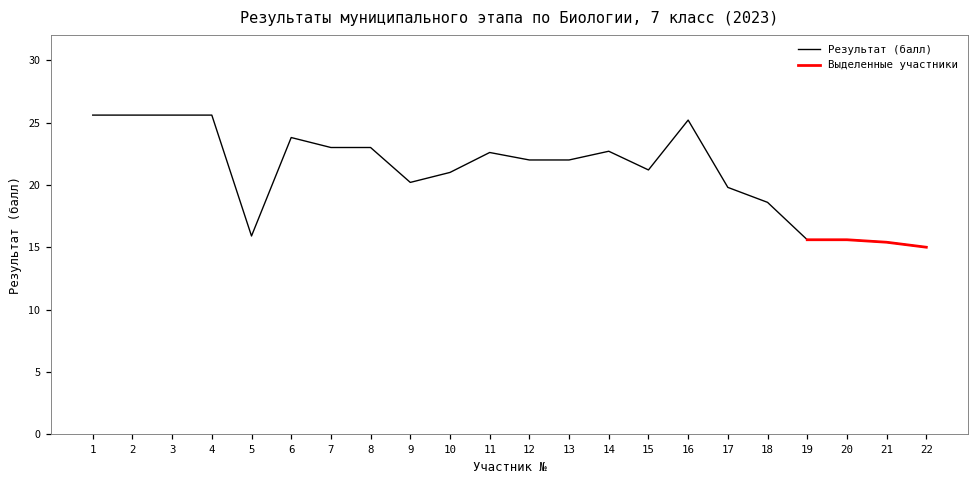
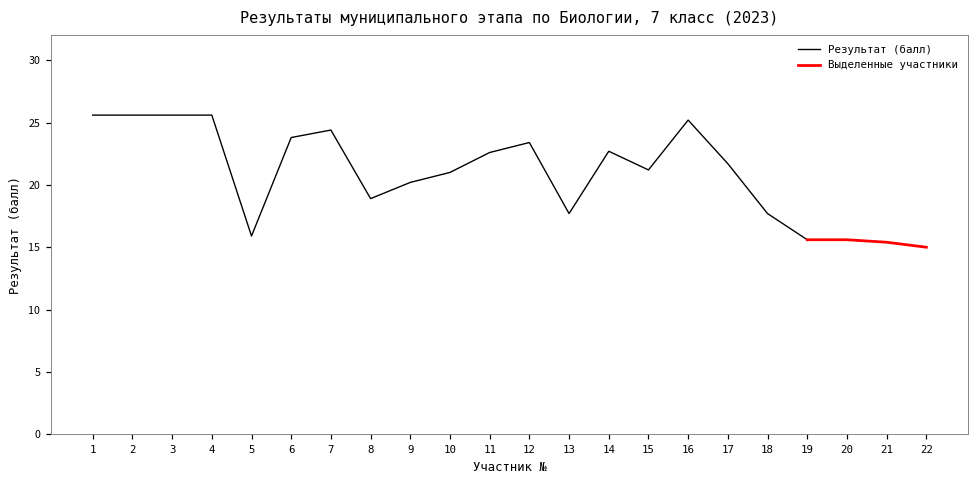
  {
    "Результат (балл)": {
      "1": 25.6,
      "2": 25.6,
      "3": 25.6,
      "4": 25.6,
      "5": 15.9,
      "6": 23.8,
-     "7": 23.0,
-     "8": 23.0,
+     "7": 24.4,
+     "8": 18.9,
      "9": 20.2,
      "10": 21.0,
      "11": 22.6,
-     "12": 22.0,
-     "13": 22.0,
+     "12": 23.4,
+     "13": 17.7,
      "14": 22.7,
      "15": 21.2,
      "16": 25.2,
-     "17": 19.8,
-     "18": 18.6
+     "17": 21.7,
+     "18": 17.7
    }
  }
